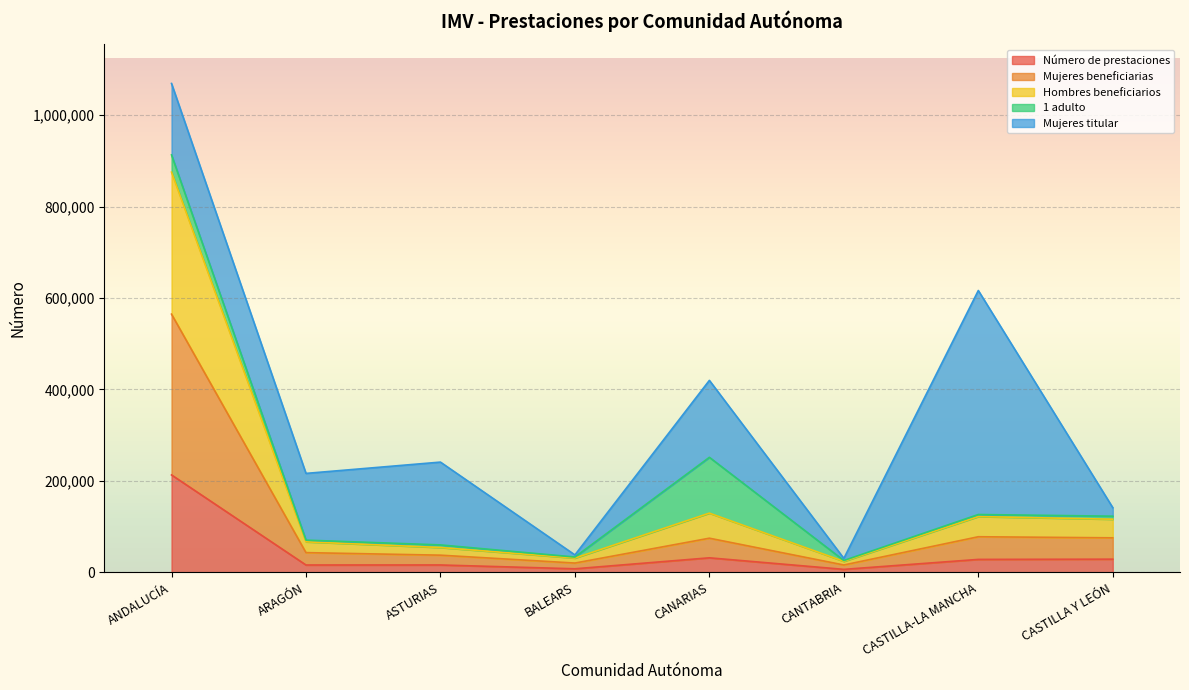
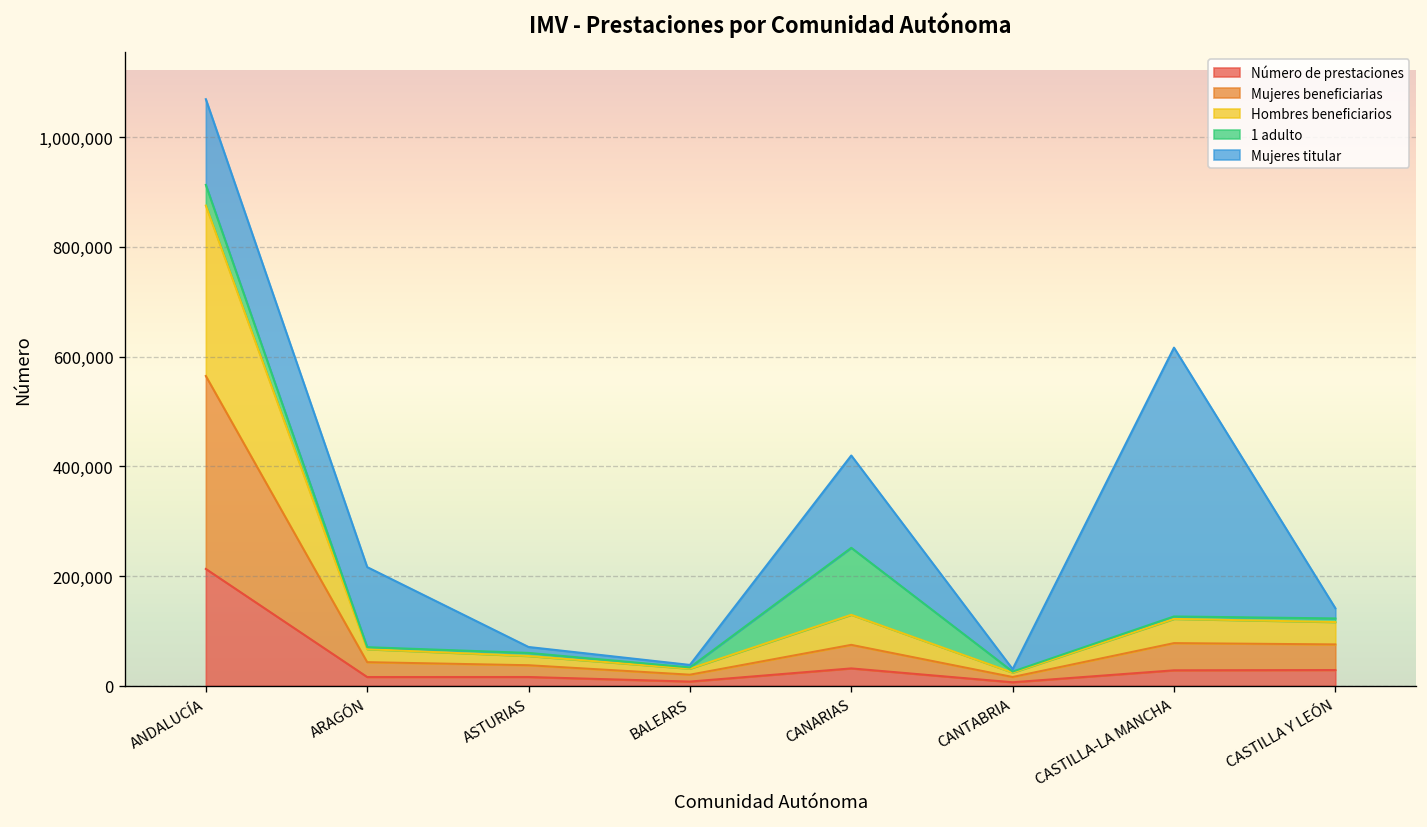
  {
    "Hombres beneficiarios": {
      "ANDALUCÍA": "310,000",
      "ASTURIAS": "20,000",
      "CANARIAS": "50,000",
      "CASTILLA Y LEÓN": "40,000"
    },
    "1 adulto": {
      "ANDALUCÍA": "40,000",
      "ASTURIAS": "10,000",
      "CANARIAS": "120,000",
      "CASTILLA Y LEÓN": "10,000"
    },
    "Mujeres titular": {
      "ANDALUCÍA": "160,000",
      "ARAGÓN": "150,000",
-     "ASTURIAS": "180,000",
+     "ASTURIAS": "10,000",
      "CANARIAS": "170,000",
      "CASTILLA-LA MANCHA": "490,000",
      "CASTILLA Y LEÓN": "20,000"
    }
  }
